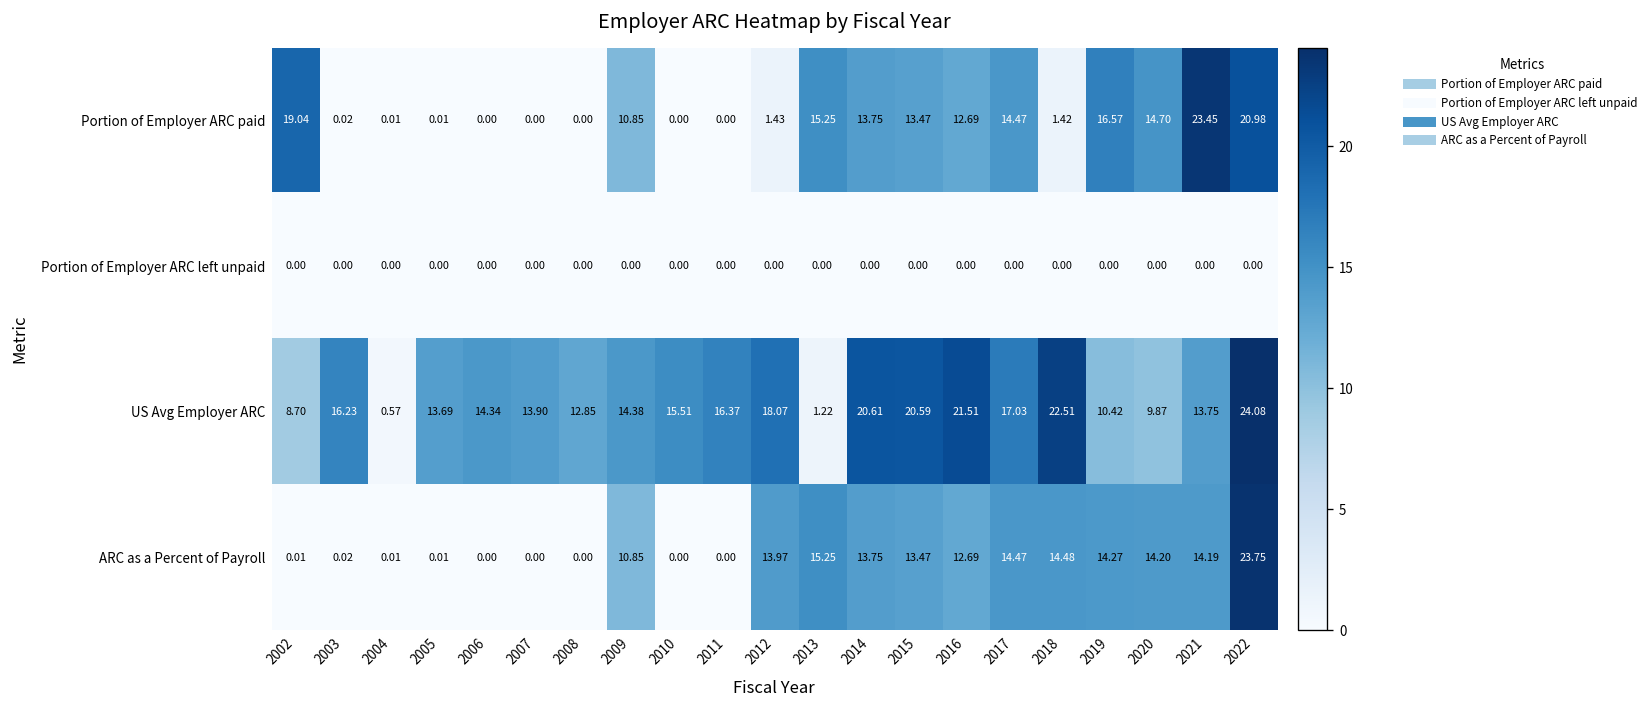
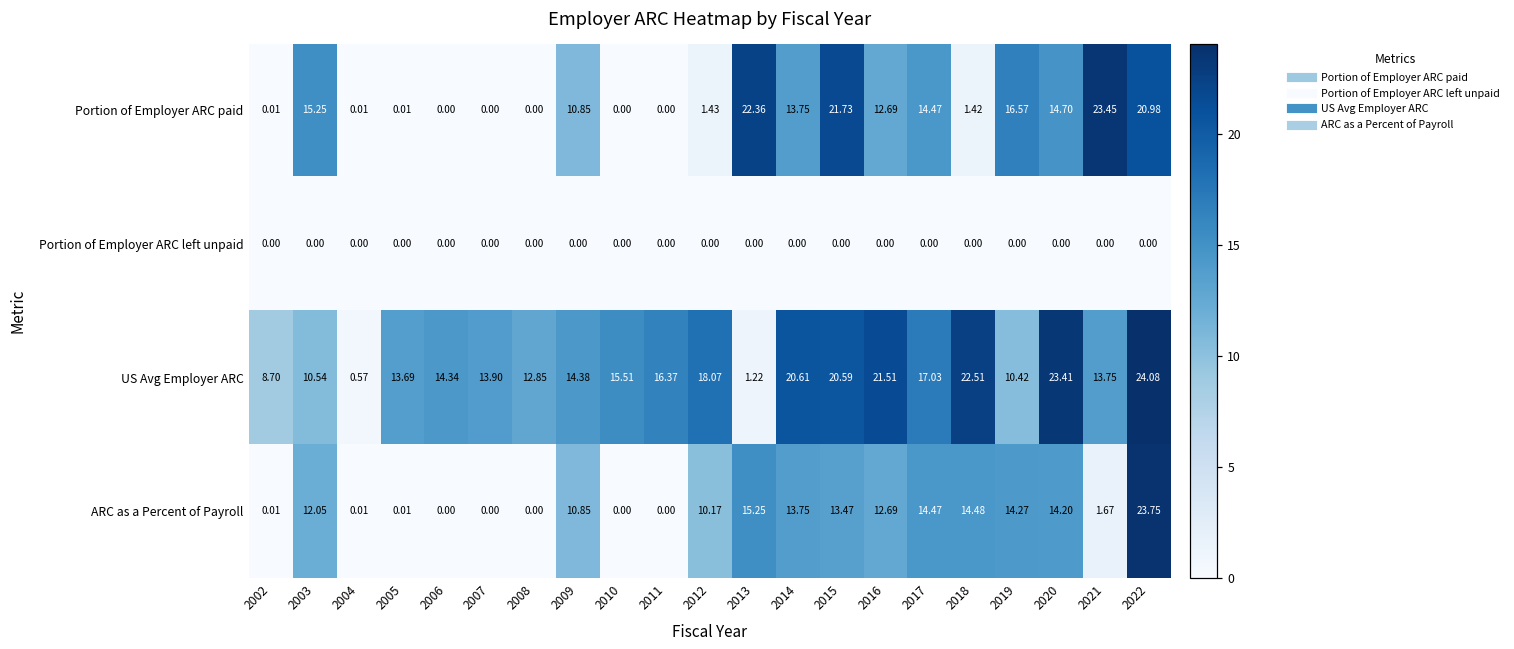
  {
    "Portion of Employer ARC paid": {
-     "2002": 19.04,
-     "2003": 0.02,
+     "2002": 0.01,
+     "2003": 15.25,
      "2004": 0.01,
      "2005": 0.01,
      "2006": 0.00,
      "2007": 0.00,
      "2008": 0.00,
      "2009": 10.85,
      "2010": 0.00,
      "2011": 0.00,
      "2012": 1.43,
-     "2013": 15.25,
+     "2013": 22.36,
      "2014": 13.75,
-     "2015": 13.47,
+     "2015": 21.73,
      "2016": 12.69,
      "2017": 14.47,
      "2018": 1.42,
      "2019": 16.57,
      "2020": 14.70,
      "2021": 23.45,
      "2022": 20.98
    },
    "Portion of Employer ARC left unpaid": {
      "2002": 0.00,
      "2003": 0.00,
      "2004": 0.00,
      "2005": 0.00,
      "2006": 0.00,
      "2007": 0.00,
      "2008": 0.00,
      "2009": 0.00,
      "2010": 0.00,
      "2011": 0.00,
      "2012": 0.00,
      "2013": 0.00,
      "2014": 0.00,
      "2015": 0.00,
      "2016": 0.00,
      "2017": 0.00,
      "2018": 0.00,
      "2019": 0.00,
      "2020": 0.00,
      "2021": 0.00,
      "2022": 0.00
    },
    "US Avg Employer ARC": {
      "2002": 8.70,
-     "2003": 16.23,
+     "2003": 10.54,
      "2004": 0.57,
      "2005": 13.69,
      "2006": 14.34,
      "2007": 13.90,
      "2008": 12.85,
      "2009": 14.38,
      "2010": 15.51,
      "2011": 16.37,
      "2012": 18.07,
      "2013": 1.22,
      "2014": 20.61,
      "2015": 20.59,
      "2016": 21.51,
      "2017": 17.03,
      "2018": 22.51,
      "2019": 10.42,
-     "2020": 9.87,
+     "2020": 23.41,
      "2021": 13.75,
      "2022": 24.08
    },
    "ARC as a Percent of Payroll": {
      "2002": 0.01,
-     "2003": 0.02,
+     "2003": 12.05,
      "2004": 0.01,
      "2005": 0.01,
      "2006": 0.00,
      "2007": 0.00,
      "2008": 0.00,
      "2009": 10.85,
      "2010": 0.00,
      "2011": 0.00,
-     "2012": 13.97,
+     "2012": 10.17,
      "2013": 15.25,
      "2014": 13.75,
      "2015": 13.47,
      "2016": 12.69,
      "2017": 14.47,
      "2018": 14.48,
      "2019": 14.27,
      "2020": 14.20,
-     "2021": 14.19,
+     "2021": 1.67,
      "2022": 23.75
    }
  }
